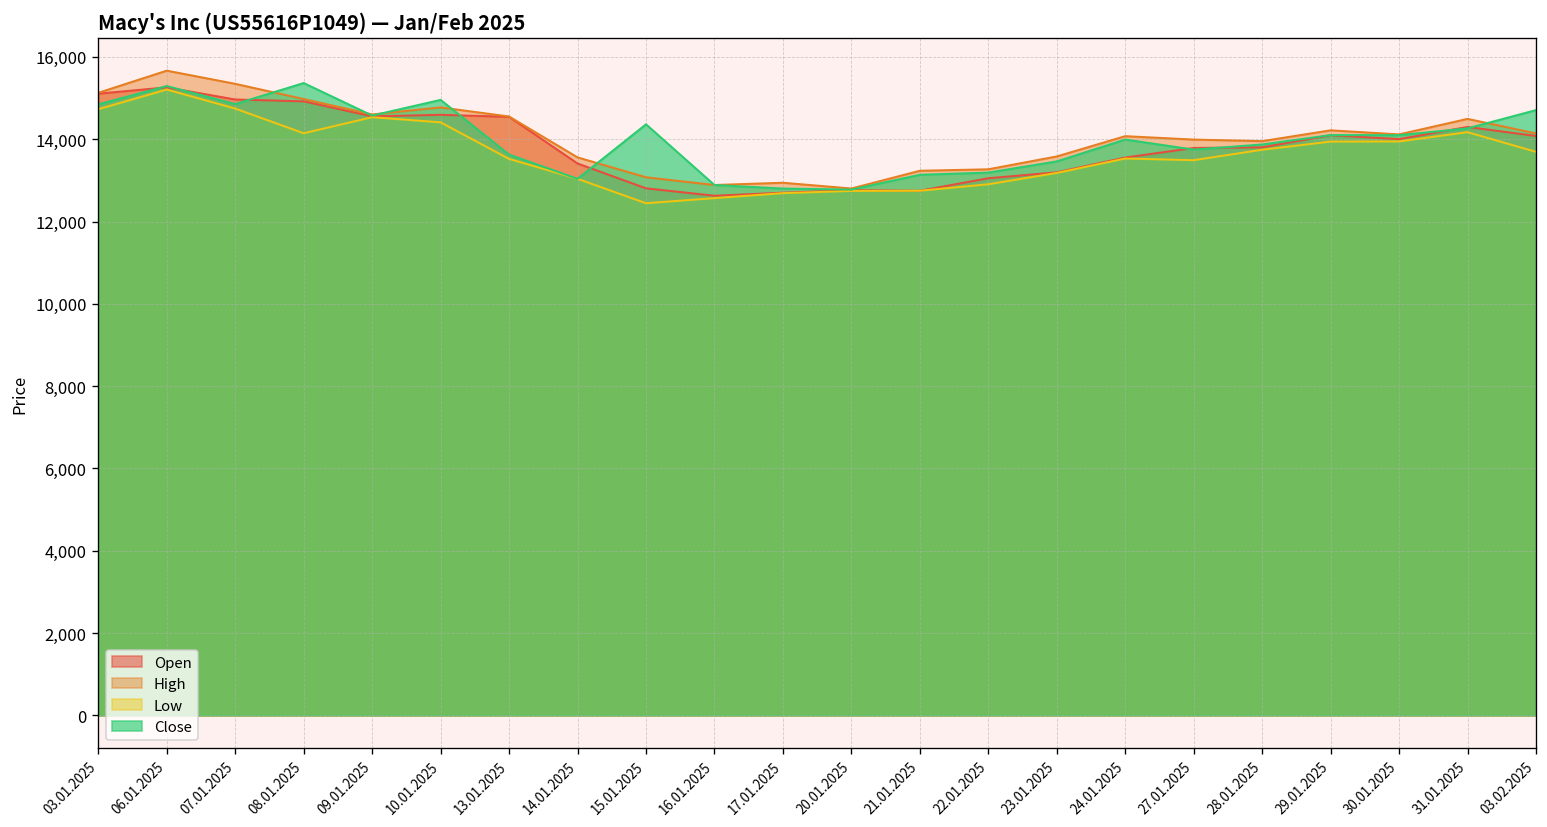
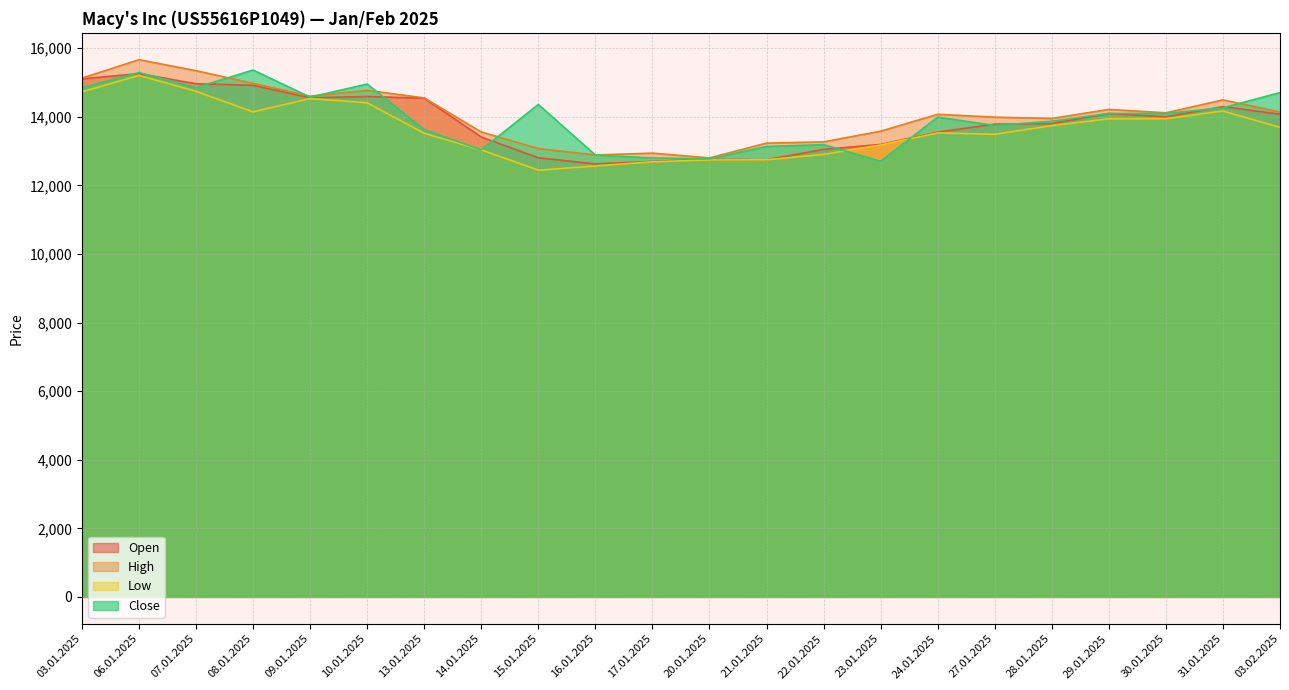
  {
    "Close": {
      "03.01.2025": "14,800",
      "07.01.2025": "14,900",
      "08.01.2025": "15,400",
      "10.01.2025": "15,000",
      "13.01.2025": "13,600",
      "15.01.2025": "14,400",
      "17.01.2025": "12,800",
      "21.01.2025": "13,100",
      "22.01.2025": "13,200",
-     "23.01.2025": "13,500",
+     "23.01.2025": "12,700",
      "24.01.2025": "14,000",
      "03.02.2025": "14,700"
    }
  }
